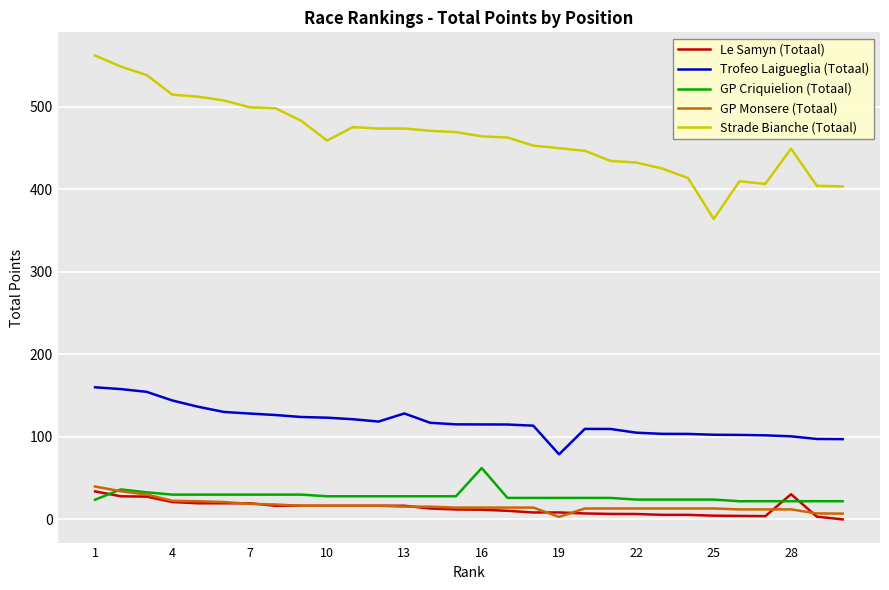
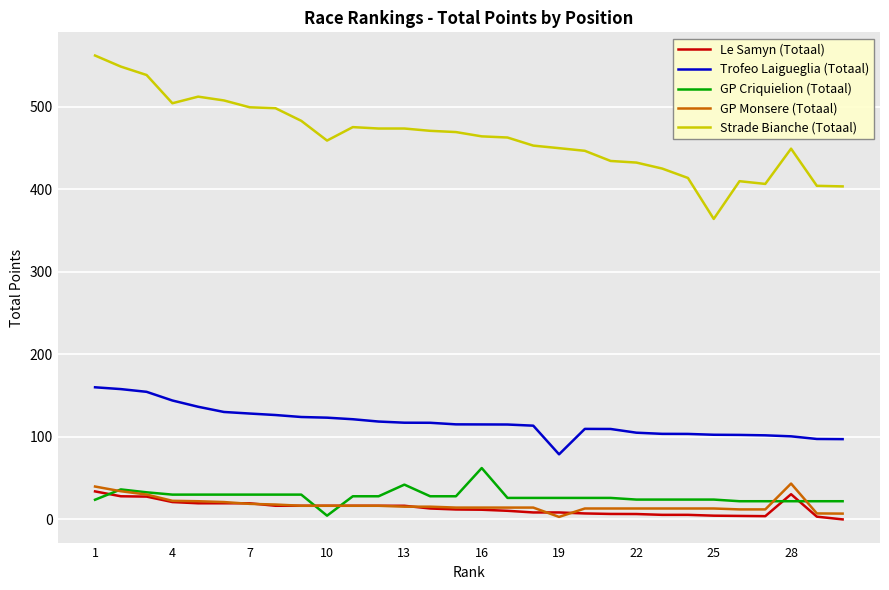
  {
    "Le Samyn (Totaal)": {
      "1": 30,
      "19": 10,
      "22": 10,
      "25": 0,
      "28": 30
    },
    "Trofeo Laigueglia (Totaal)": {
      "1": 160,
      "4": 140,
      "7": 130,
      "10": 120,
-     "13": 130,
+     "13": 120,
      "16": 120,
      "19": 80,
      "22": 110,
      "25": 100,
      "28": 100
    },
    "GP Criquielion (Totaal)": {
      "1": 20,
      "4": 30,
      "7": 30,
-     "10": 30,
-     "13": 30,
+     "10": 0,
+     "13": 40,
      "16": 60,
      "19": 30,
      "22": 20,
      "25": 20,
      "28": 20
    },
    "GP Monsere (Totaal)": {
      "1": 40,
      "19": 0,
      "22": 10,
      "25": 10,
-     "28": 10
+     "28": 40
    },
    "Strade Bianche (Totaal)": {
      "1": 560,
-     "4": 510,
+     "4": 500,
      "7": 500,
      "10": 460,
      "13": 470,
      "16": 460,
      "19": 450,
      "22": 430,
      "25": 360,
      "28": 450
    }
  }
